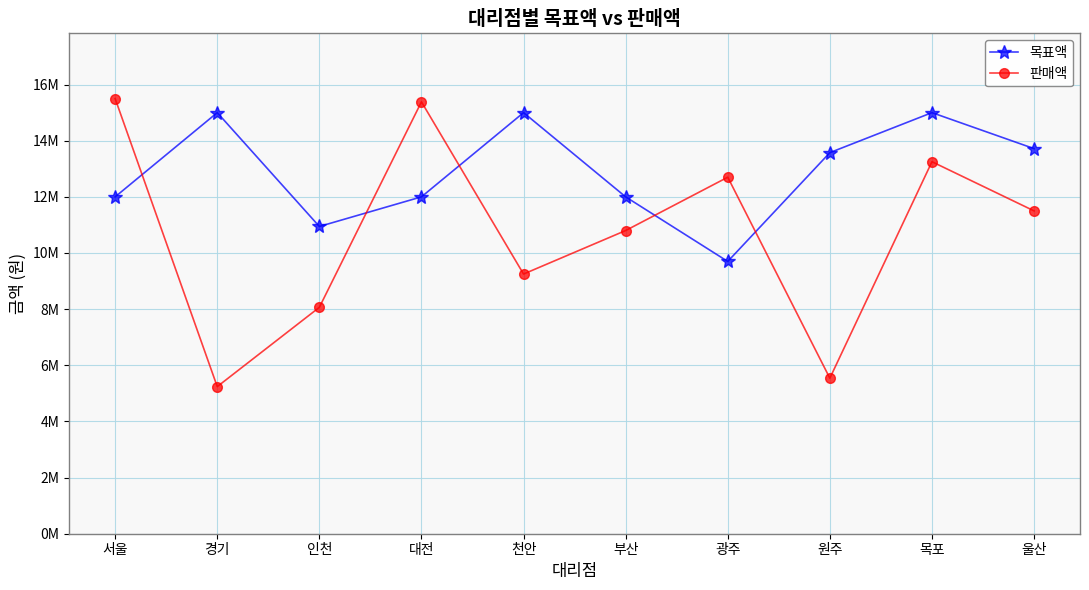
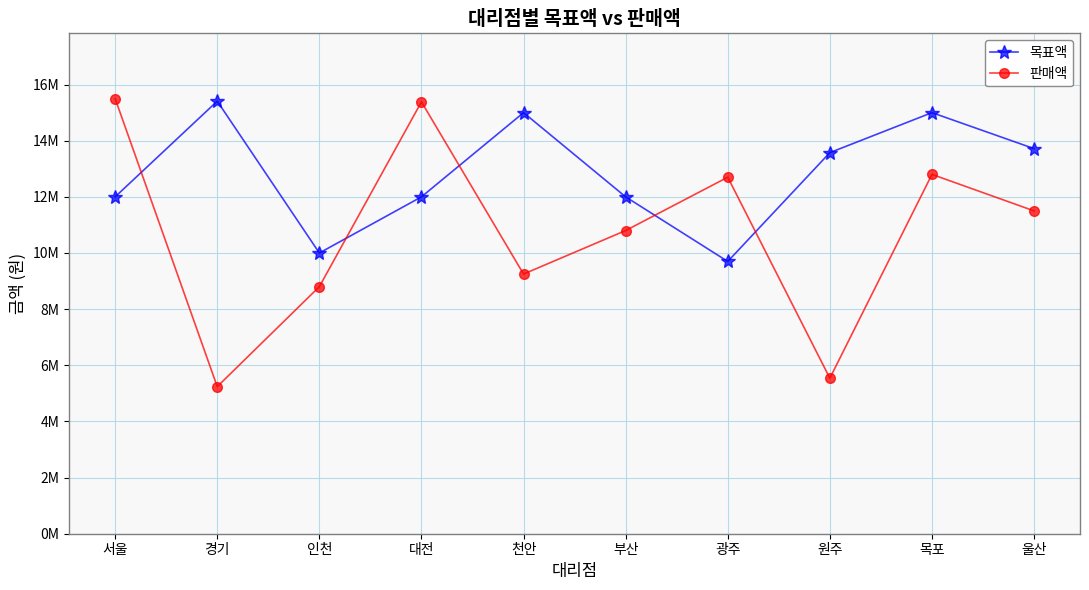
  {
    "목표액": {
      "서울": 12000000,
-     "경기": 15000000,
-     "인천": 10900000,
+     "경기": 15400000,
+     "인천": 10000000,
      "대전": 12000000,
      "천안": 15000000,
      "부산": 12000000,
      "광주": 9700000,
      "원주": 13600000,
      "목포": 15000000,
      "울산": 13700000
    },
    "판매액": {
      "서울": 15500000,
      "경기": 5200000,
-     "인천": 8100000,
+     "인천": 8800000,
      "대전": 15400000,
      "천안": 9300000,
      "부산": 10800000,
      "광주": 12700000,
      "원주": 5500000,
-     "목포": 13300000,
+     "목포": 12800000,
      "울산": 11500000
    }
  }
